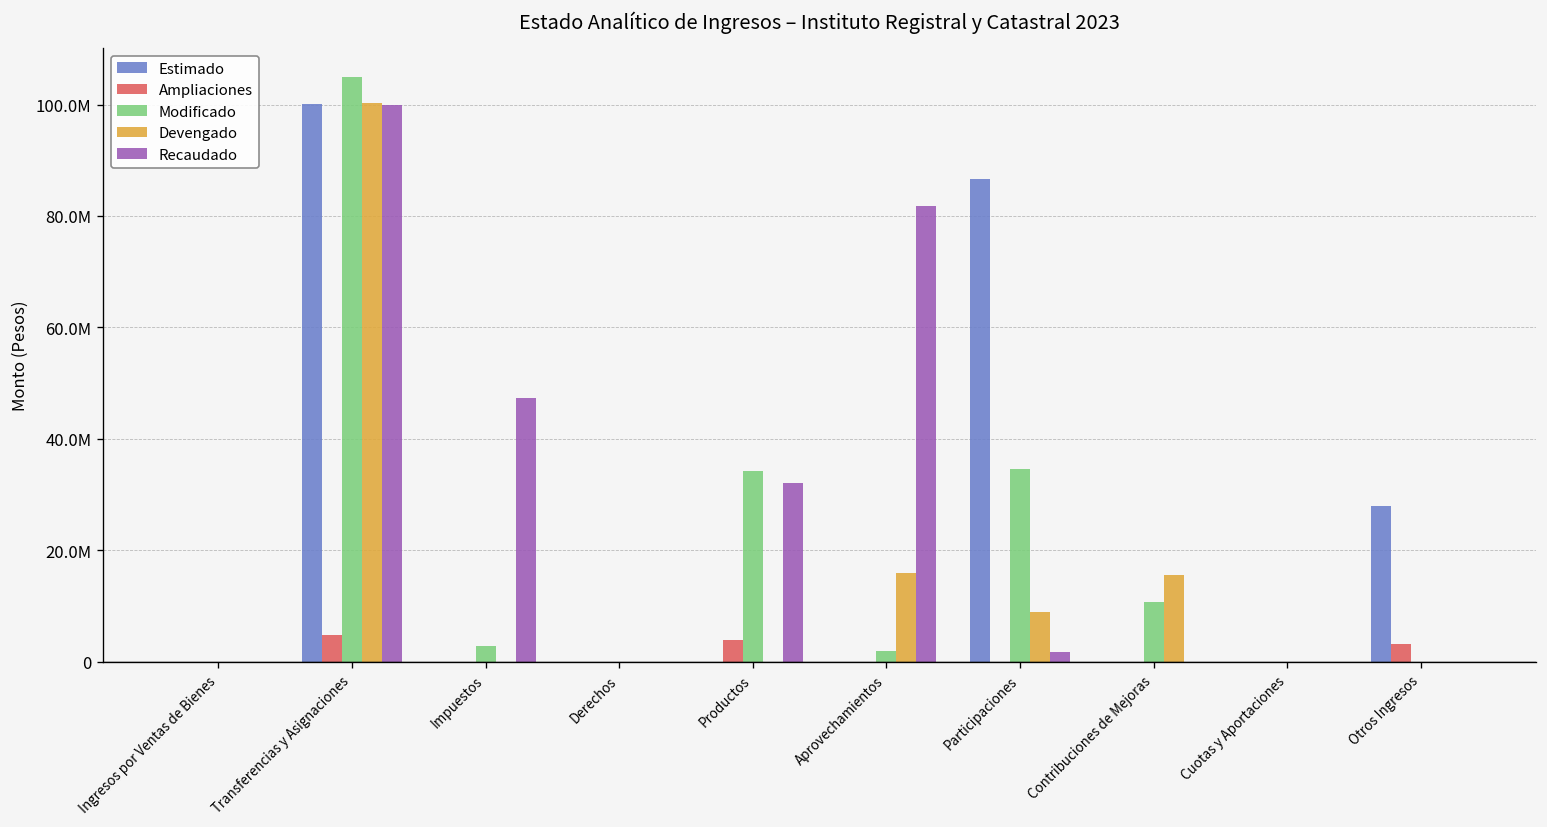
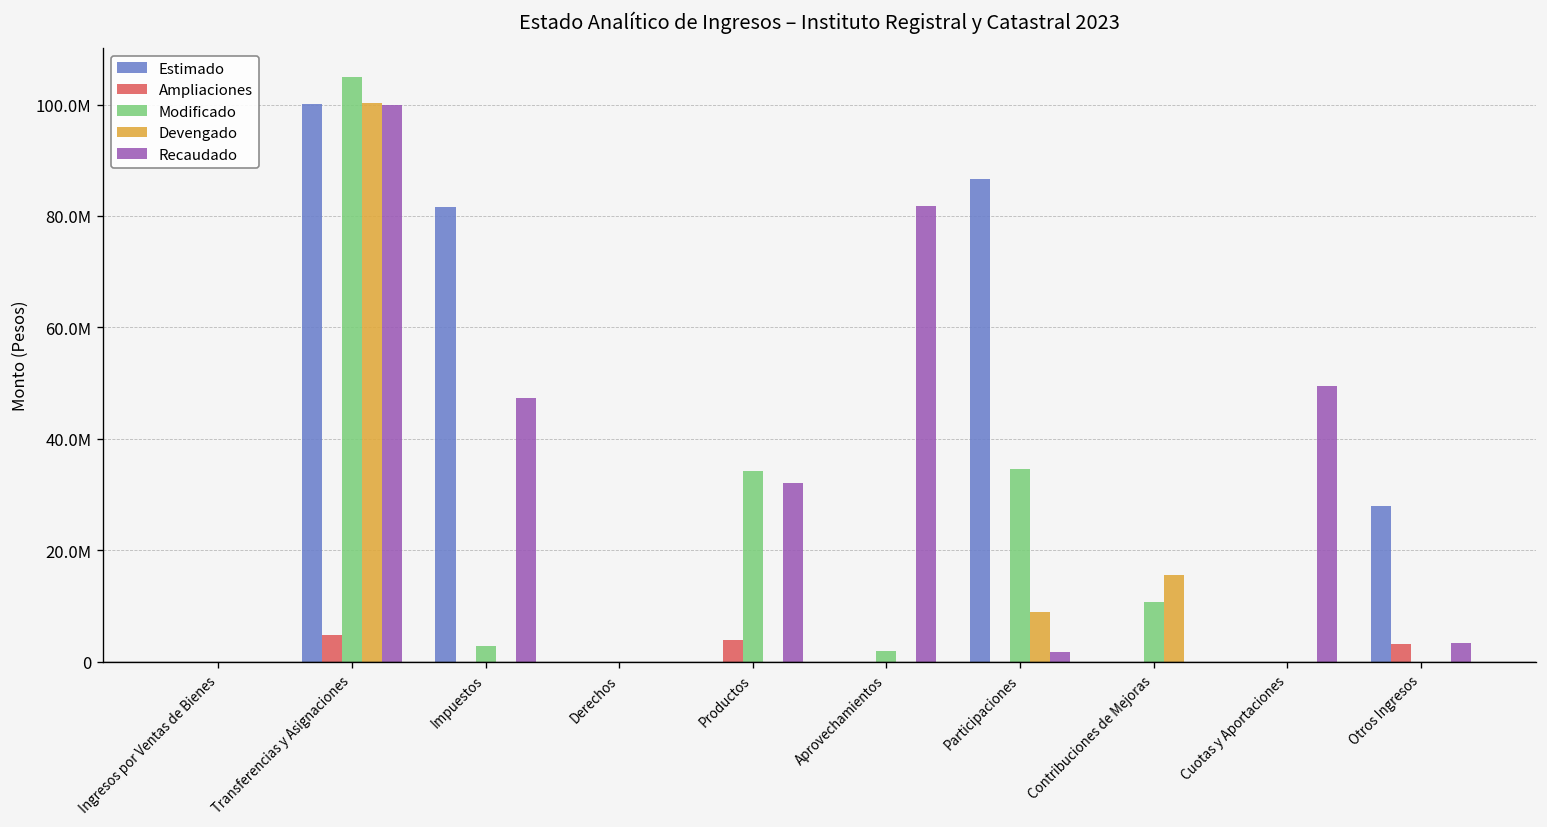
  {
    "Estimado": {
      "Ingresos por Ventas de Bienes": 0,
      "Transferencias y Asignaciones": 100000000,
-     "Impuestos": 0,
+     "Impuestos": 82000000,
      "Derechos": 0,
      "Productos": 0,
      "Aprovechamientos": 0,
      "Participaciones": 87000000,
      "Contribuciones de Mejoras": 0,
      "Cuotas y Aportaciones": 0,
      "Otros Ingresos": 28000000
    },
    "Ampliaciones": {
      "Transferencias y Asignaciones": 5000000,
      "Impuestos": 0,
      "Derechos": 0,
      "Productos": 4000000,
      "Aprovechamientos": 0,
      "Participaciones": 0,
      "Contribuciones de Mejoras": 0,
      "Cuotas y Aportaciones": 0,
      "Otros Ingresos": 3000000
    },
    "Modificado": {
      "Transferencias y Asignaciones": 105000000,
      "Impuestos": 3000000,
      "Derechos": 0,
      "Productos": 34000000,
      "Aprovechamientos": 2000000,
      "Participaciones": 35000000,
      "Contribuciones de Mejoras": 11000000,
      "Cuotas y Aportaciones": 0,
      "Otros Ingresos": 0
    },
    "Devengado": {
      "Transferencias y Asignaciones": 100000000,
      "Impuestos": 0,
      "Derechos": 0,
      "Productos": 0,
-     "Aprovechamientos": 16000000,
+     "Aprovechamientos": 0,
      "Participaciones": 9000000,
      "Contribuciones de Mejoras": 16000000,
      "Cuotas y Aportaciones": 0,
      "Otros Ingresos": 0
    },
    "Recaudado": {
      "Transferencias y Asignaciones": 100000000,
      "Impuestos": 47000000,
      "Derechos": 0,
      "Productos": 32000000,
      "Aprovechamientos": 82000000,
      "Participaciones": 2000000,
      "Contribuciones de Mejoras": 0,
-     "Cuotas y Aportaciones": 0,
-     "Otros Ingresos": 0
+     "Cuotas y Aportaciones": 49000000,
+     "Otros Ingresos": 3000000
    }
  }
